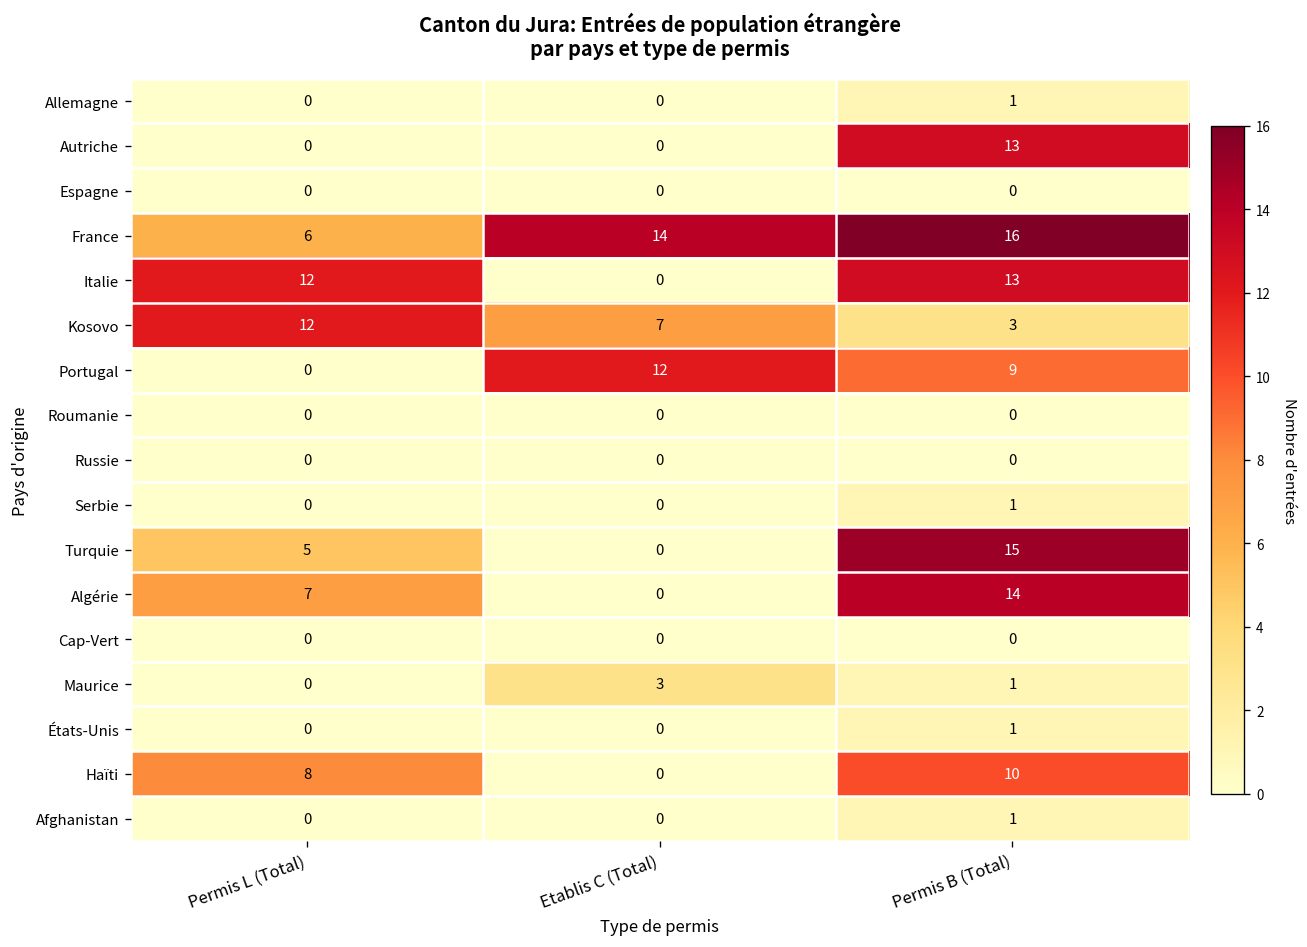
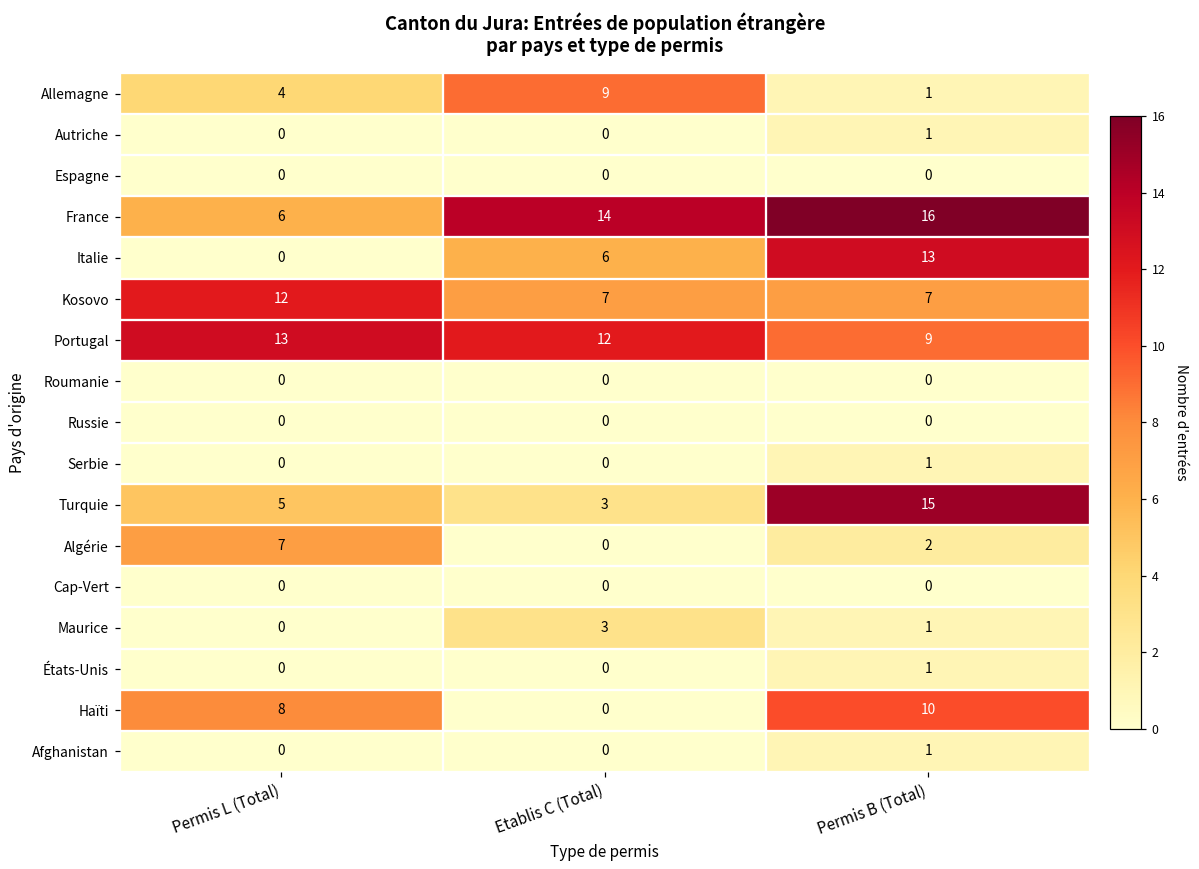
  {
    "Allemagne": {
-     "Permis L (Total)": 0,
-     "Etablis C (Total)": 0,
+     "Permis L (Total)": 4,
+     "Etablis C (Total)": 9,
      "Permis B (Total)": 1
    },
    "Autriche": {
      "Permis L (Total)": 0,
      "Etablis C (Total)": 0,
-     "Permis B (Total)": 13
+     "Permis B (Total)": 1
    },
    "Espagne": {
      "Permis L (Total)": 0,
      "Etablis C (Total)": 0,
      "Permis B (Total)": 0
    },
    "France": {
      "Permis L (Total)": 6,
      "Etablis C (Total)": 14,
      "Permis B (Total)": 16
    },
    "Italie": {
-     "Permis L (Total)": 12,
-     "Etablis C (Total)": 0,
+     "Permis L (Total)": 0,
+     "Etablis C (Total)": 6,
      "Permis B (Total)": 13
    },
    "Kosovo": {
      "Permis L (Total)": 12,
      "Etablis C (Total)": 7,
-     "Permis B (Total)": 3
+     "Permis B (Total)": 7
    },
    "Portugal": {
-     "Permis L (Total)": 0,
+     "Permis L (Total)": 13,
      "Etablis C (Total)": 12,
      "Permis B (Total)": 9
    },
    "Roumanie": {
      "Permis L (Total)": 0,
      "Etablis C (Total)": 0,
      "Permis B (Total)": 0
    },
    "Russie": {
      "Permis L (Total)": 0,
      "Etablis C (Total)": 0,
      "Permis B (Total)": 0
    },
    "Serbie": {
      "Permis L (Total)": 0,
      "Etablis C (Total)": 0,
      "Permis B (Total)": 1
    },
    "Turquie": {
      "Permis L (Total)": 5,
-     "Etablis C (Total)": 0,
+     "Etablis C (Total)": 3,
      "Permis B (Total)": 15
    },
    "Algérie": {
      "Permis L (Total)": 7,
      "Etablis C (Total)": 0,
-     "Permis B (Total)": 14
+     "Permis B (Total)": 2
    },
    "Cap-Vert": {
      "Permis L (Total)": 0,
      "Etablis C (Total)": 0,
      "Permis B (Total)": 0
    },
    "Maurice": {
      "Permis L (Total)": 0,
      "Etablis C (Total)": 3,
      "Permis B (Total)": 1
    },
    "États-Unis": {
      "Permis L (Total)": 0,
      "Etablis C (Total)": 0,
      "Permis B (Total)": 1
    },
    "Haïti": {
      "Permis L (Total)": 8,
      "Etablis C (Total)": 0,
      "Permis B (Total)": 10
    },
    "Afghanistan": {
      "Permis L (Total)": 0,
      "Etablis C (Total)": 0,
      "Permis B (Total)": 1
    }
  }
